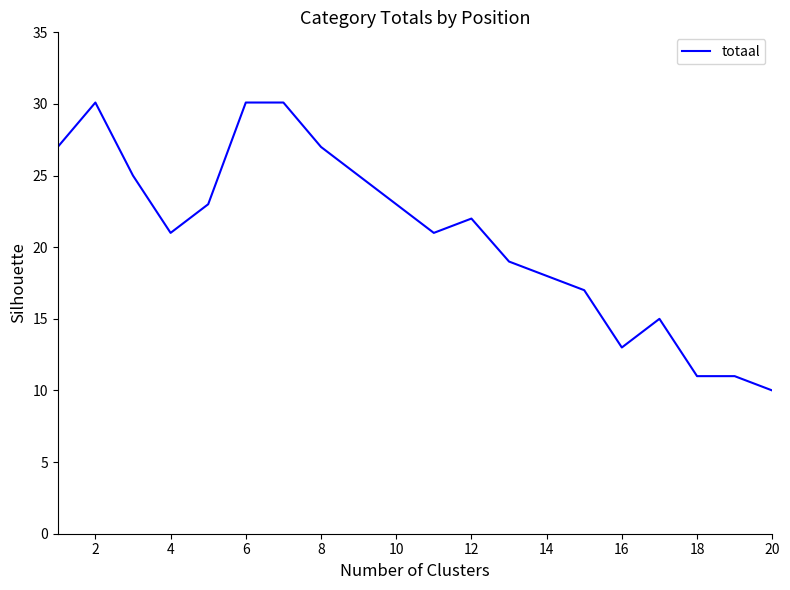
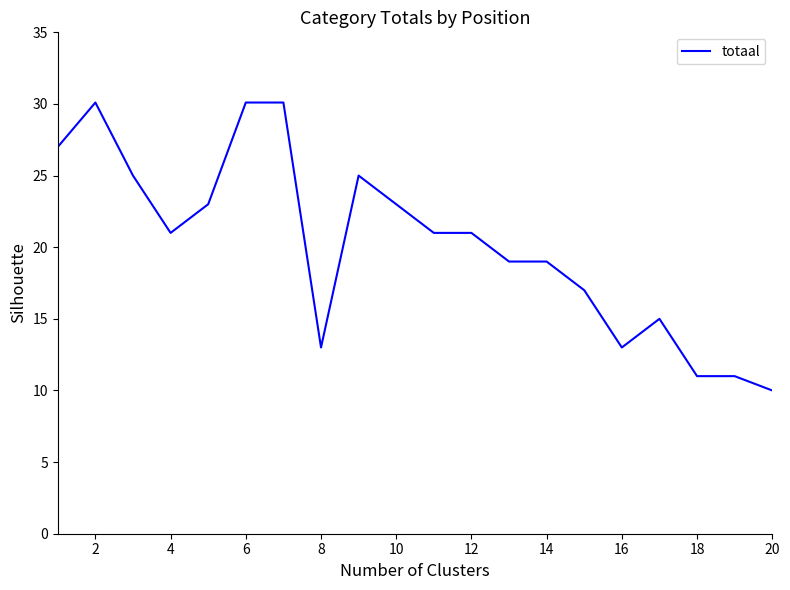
  {
    "2": 30,
    "4": 21,
    "6": 30,
-   "8": 27,
+   "8": 13,
    "10": 23,
-   "12": 22,
-   "14": 18,
+   "12": 21,
+   "14": 19,
    "16": 13,
    "18": 11,
    "20": 10
  }
